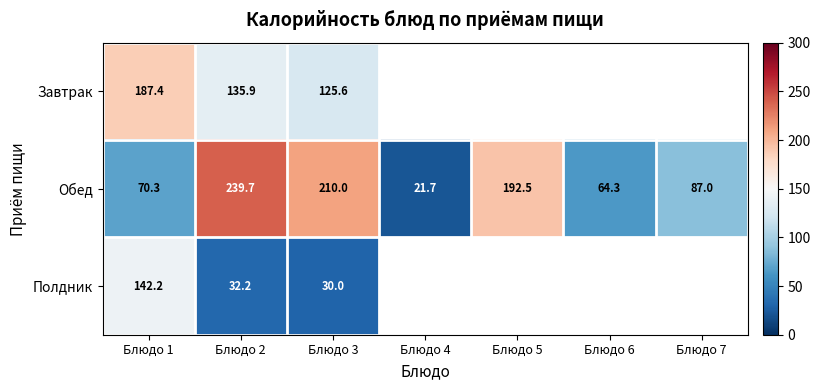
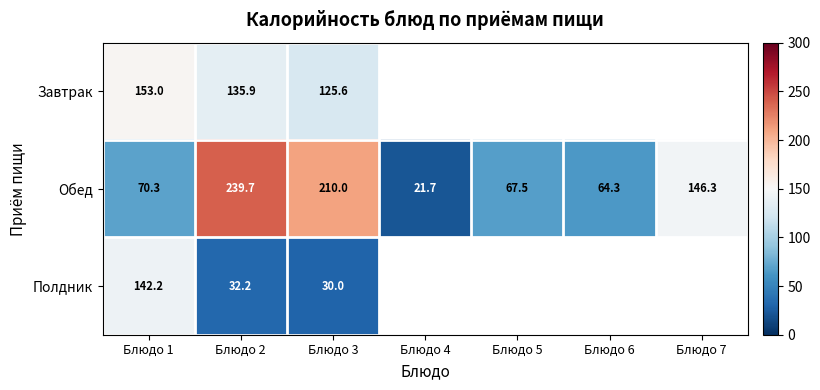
  {
    "Завтрак": {
-     "Блюдо 1": 187.4,
+     "Блюдо 1": 153.0,
      "Блюдо 2": 135.9,
      "Блюдо 3": 125.6
    },
    "Обед": {
      "Блюдо 1": 70.3,
      "Блюдо 2": 239.7,
      "Блюдо 3": 210.0,
      "Блюдо 4": 21.7,
-     "Блюдо 5": 192.5,
+     "Блюдо 5": 67.5,
      "Блюдо 6": 64.3,
-     "Блюдо 7": 87.0
+     "Блюдо 7": 146.3
    },
    "Полдник": {
      "Блюдо 1": 142.2,
      "Блюдо 2": 32.2,
      "Блюдо 3": 30.0
    }
  }
